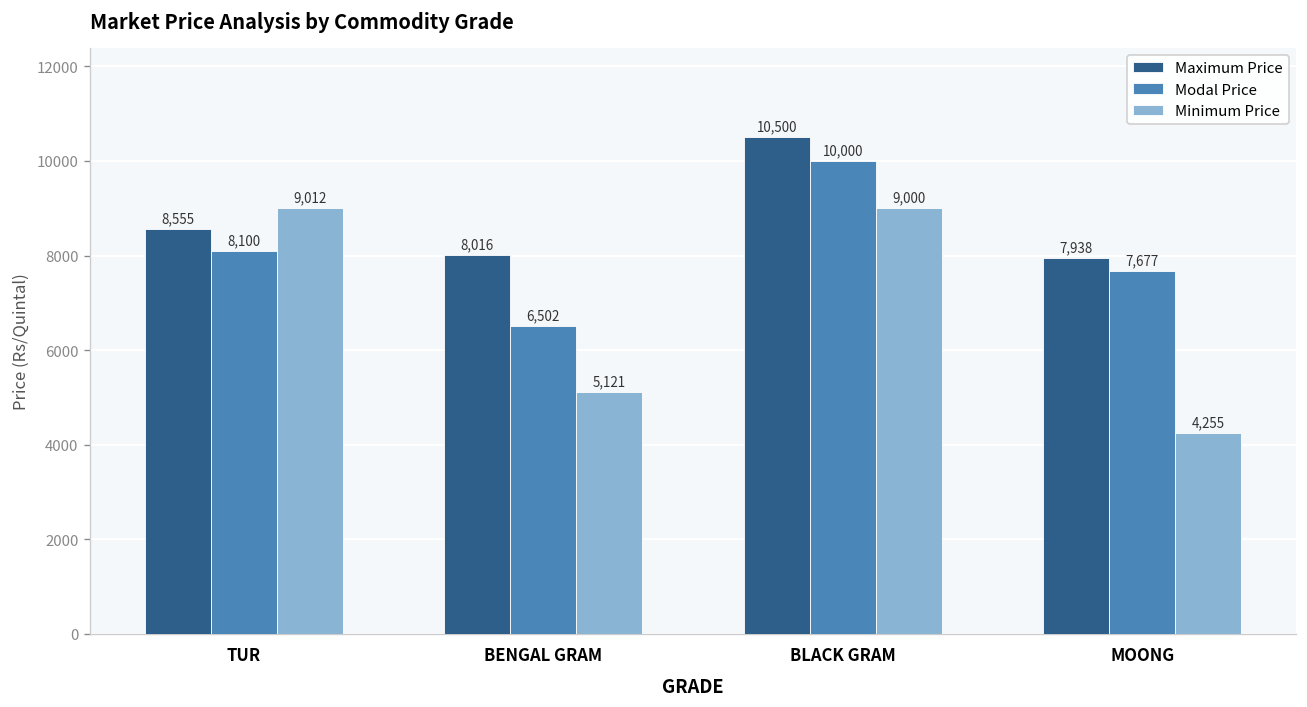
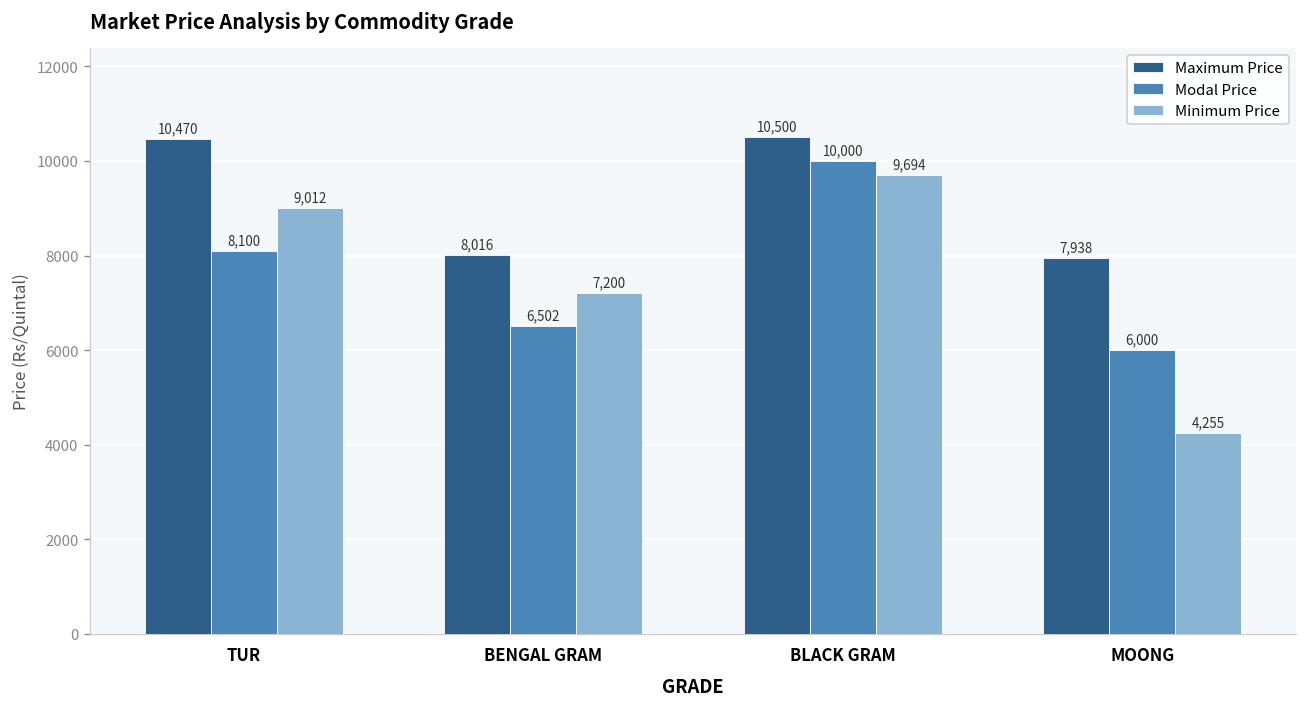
  {
    "Maximum Price": {
-     "TUR": "8,555",
+     "TUR": "10,470",
      "BENGAL GRAM": "8,016",
      "BLACK GRAM": "10,500",
      "MOONG": "7,938"
    },
    "Modal Price": {
      "TUR": "8,100",
      "BENGAL GRAM": "6,502",
      "BLACK GRAM": "10,000",
-     "MOONG": "7,677"
+     "MOONG": "6,000"
    },
    "Minimum Price": {
      "TUR": "9,012",
-     "BENGAL GRAM": "5,121",
-     "BLACK GRAM": "9,000",
+     "BENGAL GRAM": "7,200",
+     "BLACK GRAM": "9,694",
      "MOONG": "4,255"
    }
  }
